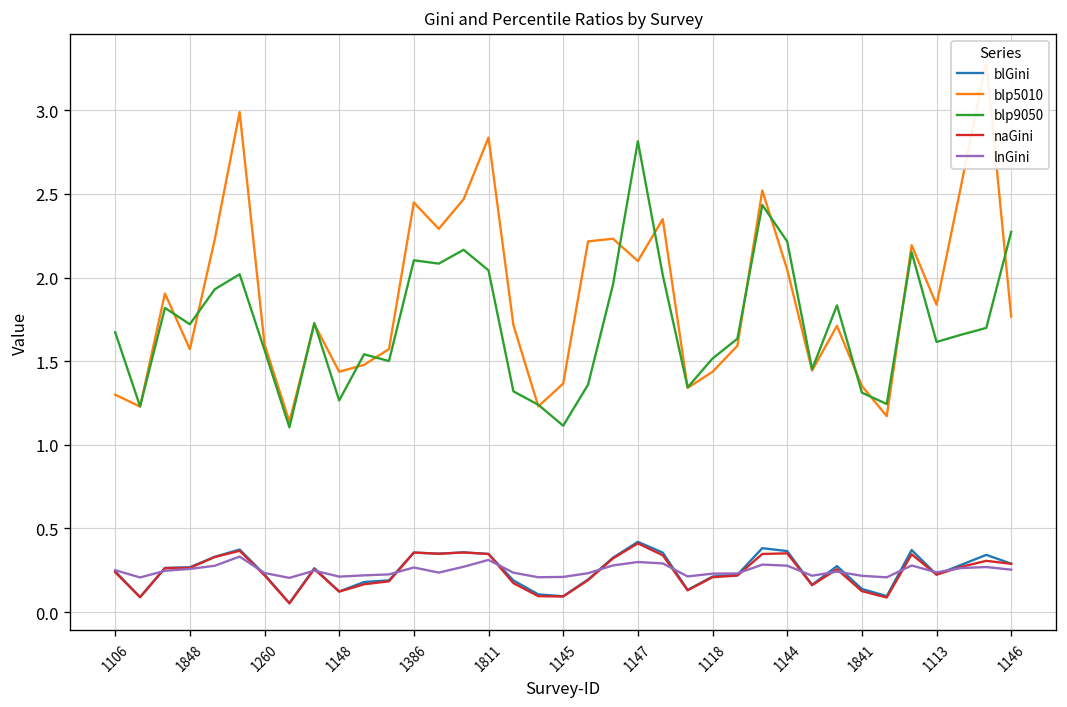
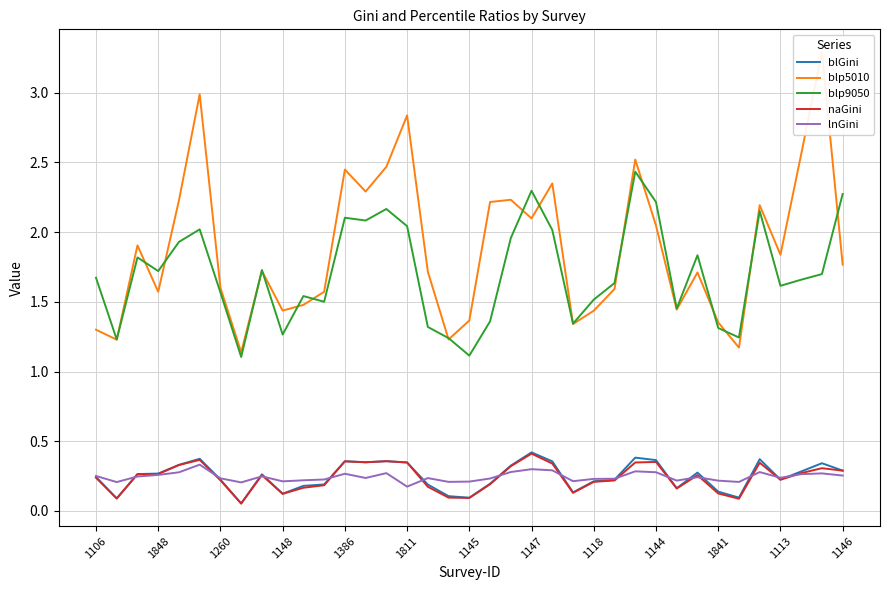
  {
    "blp5010": {
      "1106": 1.30,
      "1848": 1.57,
      "1260": 1.60,
      "1148": 1.44,
      "1386": 2.45,
      "1811": 2.84,
      "1145": 1.37,
      "1147": 2.10,
      "1118": 1.44,
      "1144": 2.05,
      "1841": 1.35,
      "1113": 1.84,
      "1146": 1.77
    },
    "blp9050": {
      "1106": 1.67,
      "1848": 1.72,
      "1260": 1.57,
      "1148": 1.27,
      "1386": 2.10,
      "1811": 2.04,
      "1145": 1.11,
-     "1147": 2.82,
+     "1147": 2.30,
      "1118": 1.52,
      "1144": 2.22,
      "1841": 1.31,
      "1113": 1.62,
      "1146": 2.27
    },
    "lnGini": {
      "1148": 0.21,
      "1386": 0.27,
-     "1811": 0.31,
+     "1811": 0.17,
      "1145": 0.21,
      "1147": 0.30,
      "1144": 0.28,
      "1841": 0.22,
      "1146": 0.25
    }
  }
